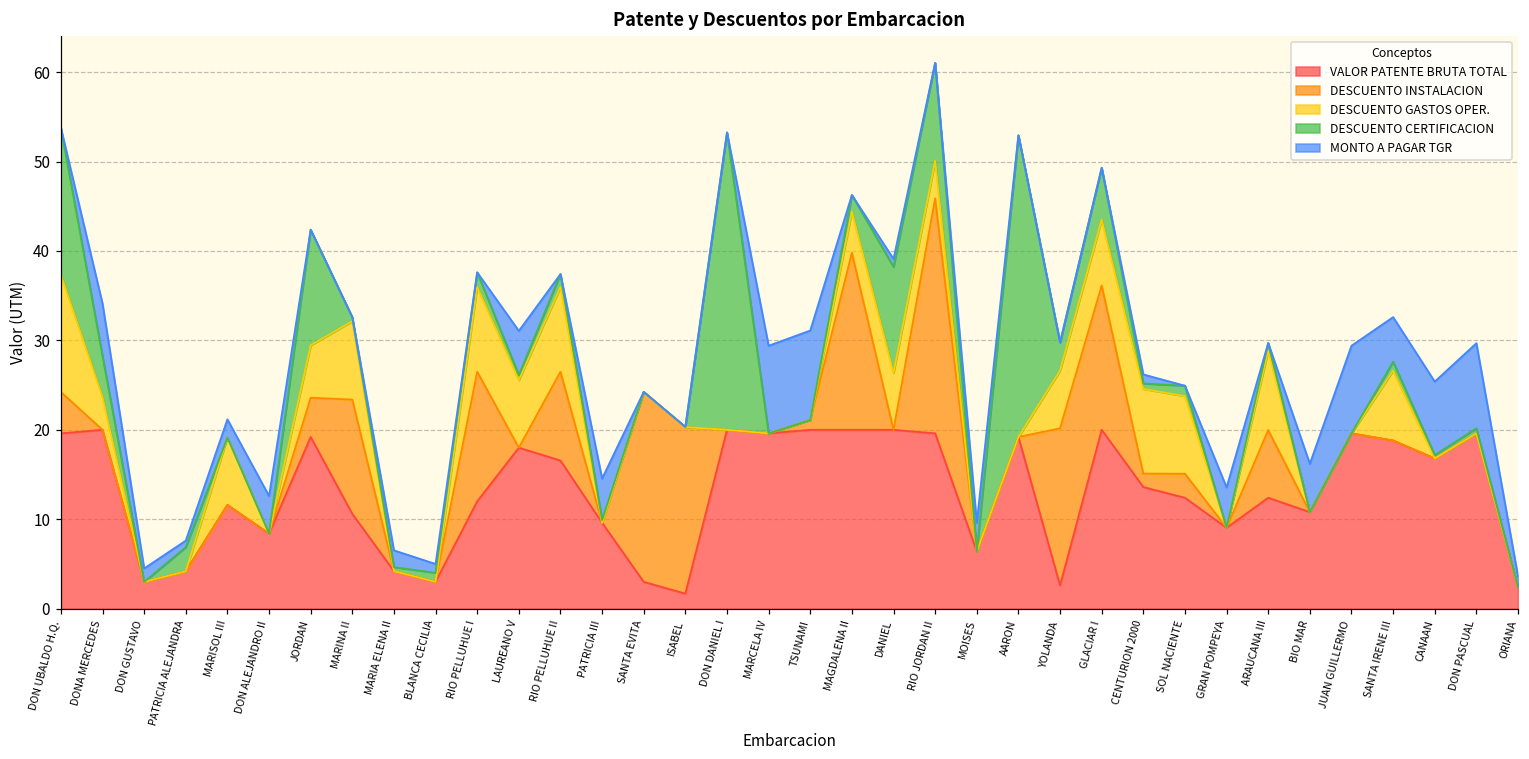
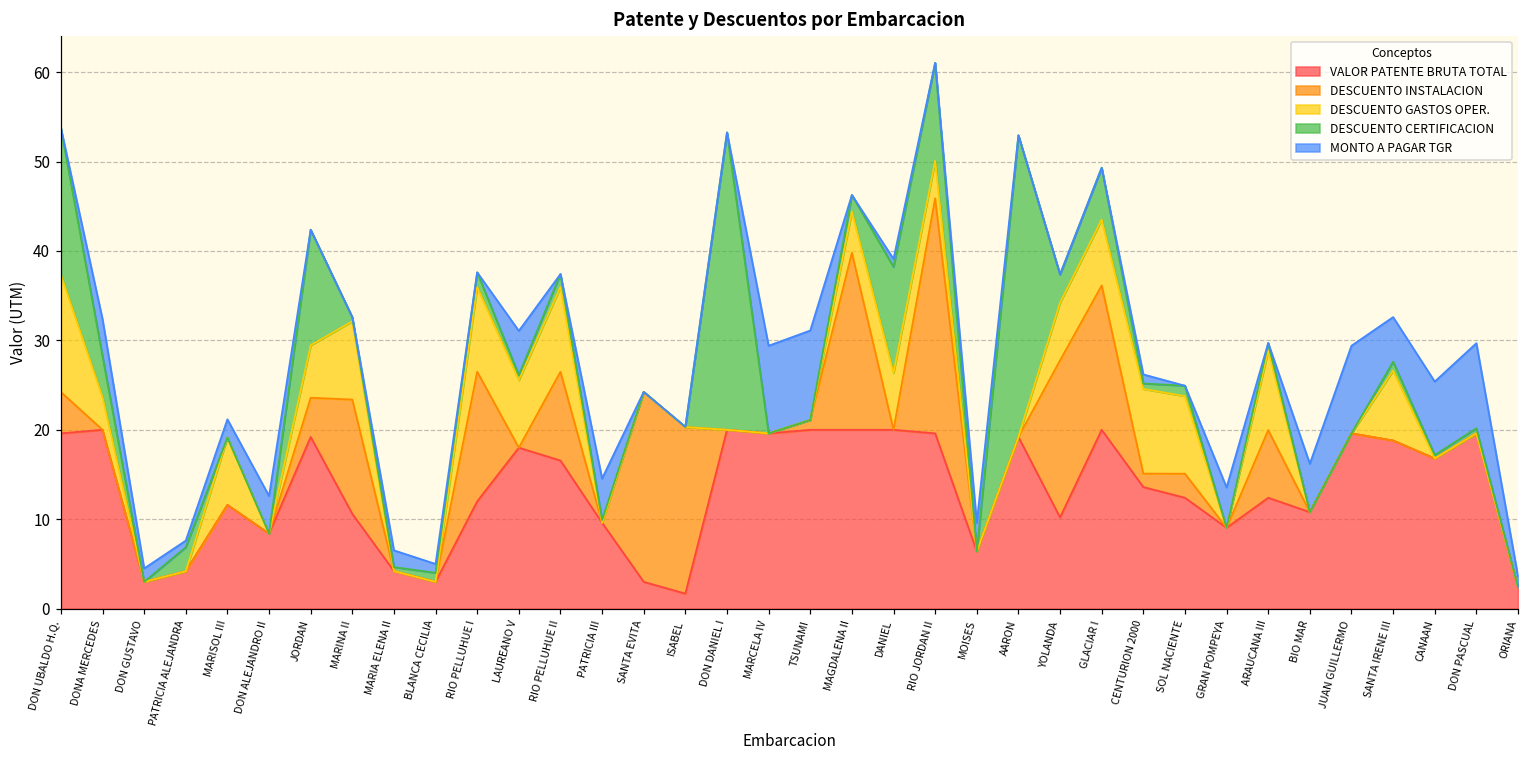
  {
    "VALOR PATENTE BRUTA TOTAL": {
      "DON UBALDO H.Q.": 20,
      "JORDAN": 19,
      "MARINA II": 11,
      "RIO PELLUHUE I": 12,
      "RIO PELLUHUE II": 17,
      "SANTA EVITA": 3,
      "ISABEL": 2,
      "TSUNAMI": 20,
      "MAGDALENA II": 20,
      "RIO JORDAN II": 20,
-     "YOLANDA": 3,
+     "YOLANDA": 10,
      "GLACIAR I": 20,
      "CENTURION 2000": 14,
      "SOL NACIENTE": 12,
      "ARAUCANA III": 12
    },
    "DESCUENTO INSTALACION": {
      "DON UBALDO H.Q.": 5,
      "JORDAN": 4,
      "MARINA II": 13,
      "RIO PELLUHUE I": 14,
      "RIO PELLUHUE II": 10,
      "MAGDALENA II": 20,
      "RIO JORDAN II": 26,
      "YOLANDA": 18,
      "GLACIAR I": 16,
      "CENTURION 2000": 2,
      "SOL NACIENTE": 3,
      "ARAUCANA III": 8
    },
    "DESCUENTO GASTOS OPER.": {
      "DON UBALDO H.Q.": 13,
      "DONA MERCEDES": 4,
      "JORDAN": 6,
      "MARINA II": 9,
      "RIO PELLUHUE I": 9,
      "LAUREANO V": 8,
      "RIO PELLUHUE II": 9,
      "MAGDALENA II": 5,
      "DANIEL": 6,
      "RIO JORDAN II": 4,
      "YOLANDA": 6,
      "GLACIAR I": 7,
      "CENTURION 2000": 9,
      "SOL NACIENTE": 9,
      "ARAUCANA III": 9,
      "SANTA IRENE III": 8
    },
    "DESCUENTO CERTIFICACION": {
      "DONA MERCEDES": 5,
      "PATRICIA ALEJANDRA": 3,
      "MARIA ELENA II": 0,
      "BLANCA CECILIA": 1,
      "LAUREANO V": 1,
      "DANIEL": 12,
      "CENTURION 2000": 1,
      "SANTA IRENE III": 1,
      "CANAAN": 0,
      "DON PASCUAL": 1
    },
    "MONTO A PAGAR TGR": {
-     "DONA MERCEDES": 6,
+     "DONA MERCEDES": 4,
      "DON GUSTAVO": 2,
      "PATRICIA ALEJANDRA": 1,
      "MARISOL III": 2,
      "DON ALEJANDRO II": 4,
      "MARIA ELENA II": 2,
      "BLANCA CECILIA": 1,
      "LAUREANO V": 5,
      "PATRICIA III": 5,
      "MARCELA IV": 10,
      "TSUNAMI": 10,
      "DANIEL": 1,
      "MOISES": 3,
      "CENTURION 2000": 1,
      "GRAN POMPEYA": 5,
      "BIO MAR": 5,
      "JUAN GUILLERMO": 10,
      "SANTA IRENE III": 5,
      "CANAAN": 8,
      "DON PASCUAL": 10,
      "ORIANA": 1
    }
  }
